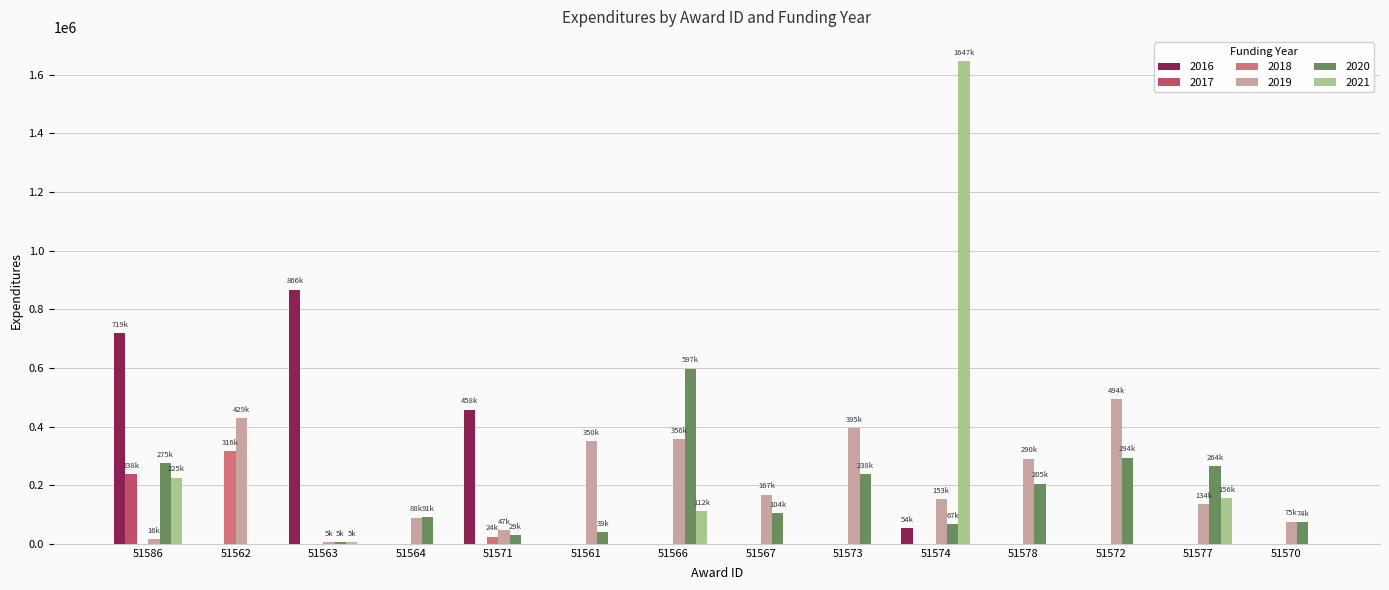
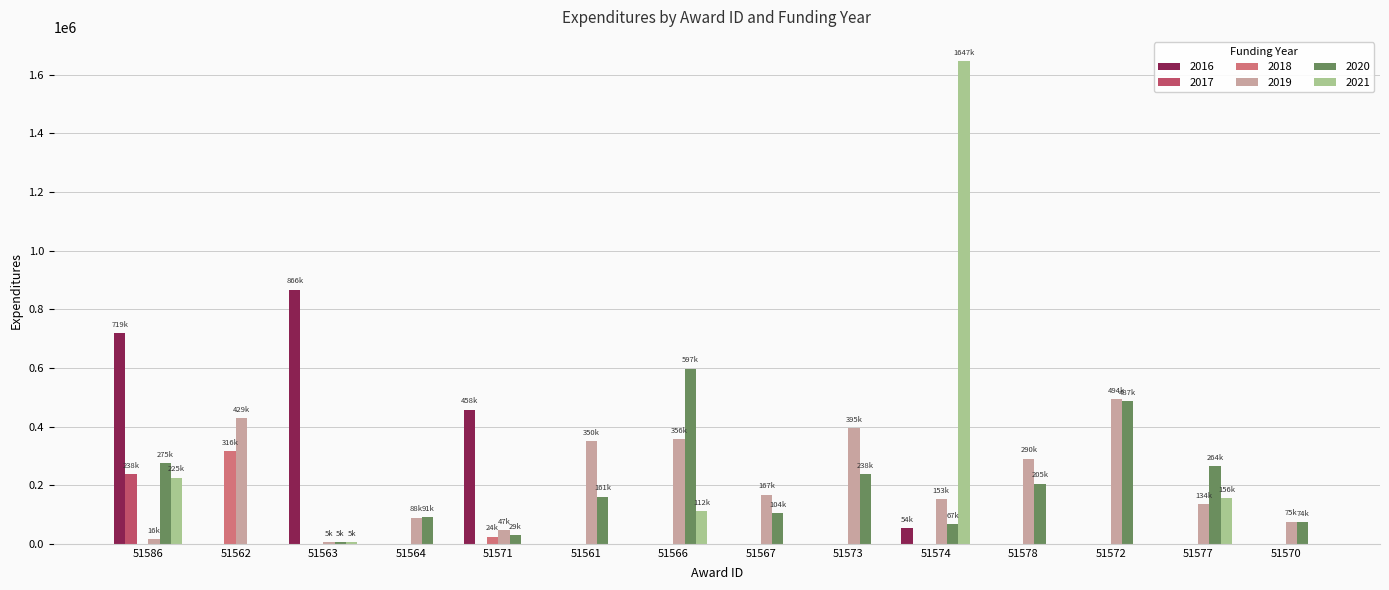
  {
    "2016": {
      "51586": "719k",
      "51563": "866k",
      "51571": "458k",
      "51574": "54k"
    },
    "2020": {
      "51586": "275k",
      "51563": "5k",
      "51564": "91k",
      "51571": "29k",
-     "51561": "39k",
+     "51561": "161k",
      "51566": "597k",
      "51567": "104k",
      "51573": "238k",
      "51574": "67k",
      "51578": "205k",
-     "51572": "294k",
+     "51572": "487k",
      "51577": "264k",
      "51570": "74k"
    }
  }
